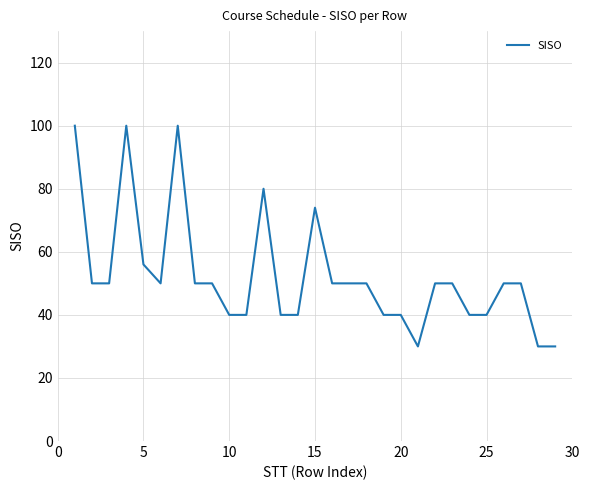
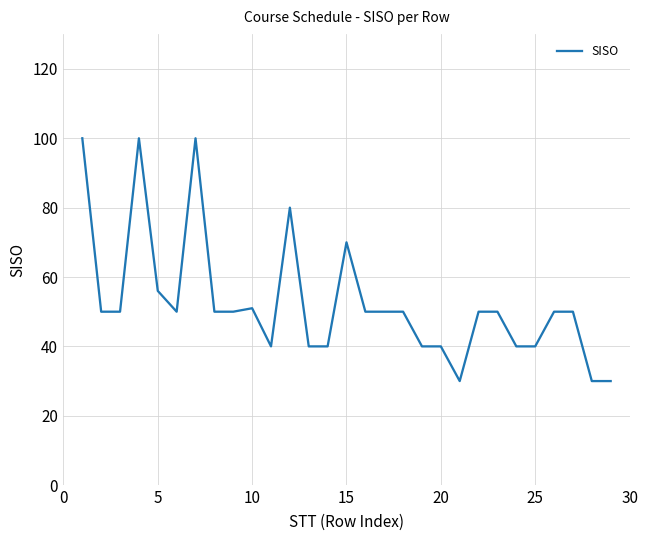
  {
    "5": 56,
-   "10": 40,
-   "15": 74,
+   "10": 51,
+   "15": 70,
    "20": 40,
    "25": 40
  }
